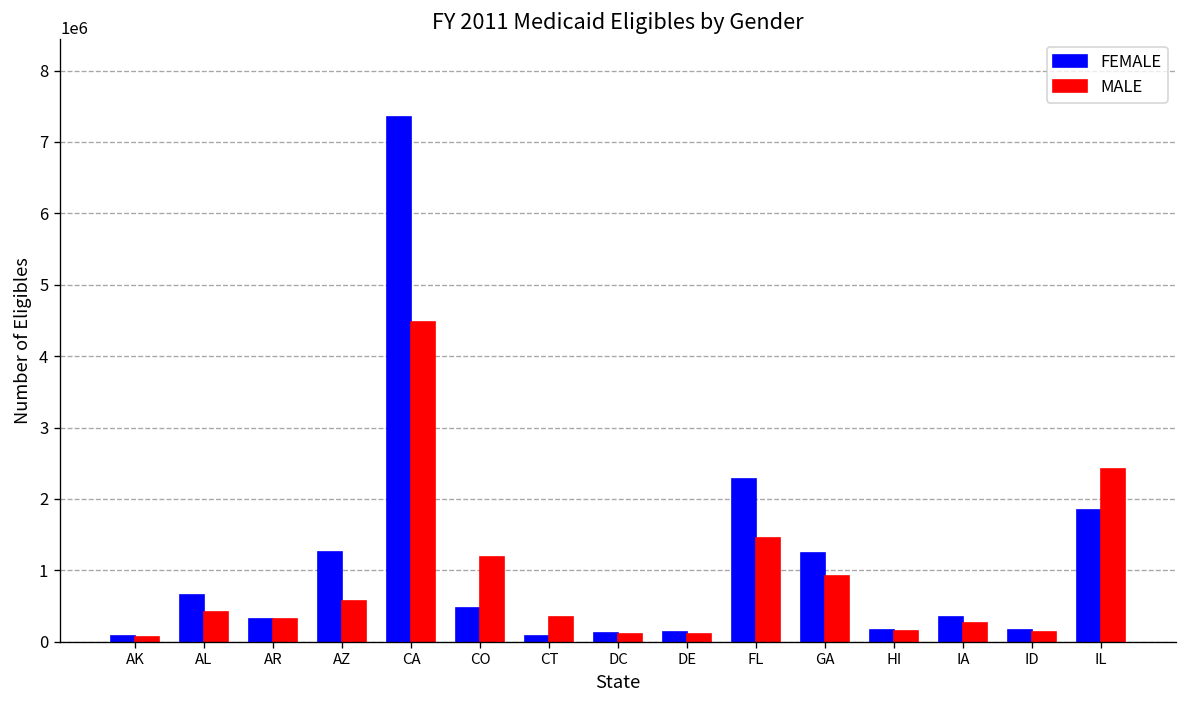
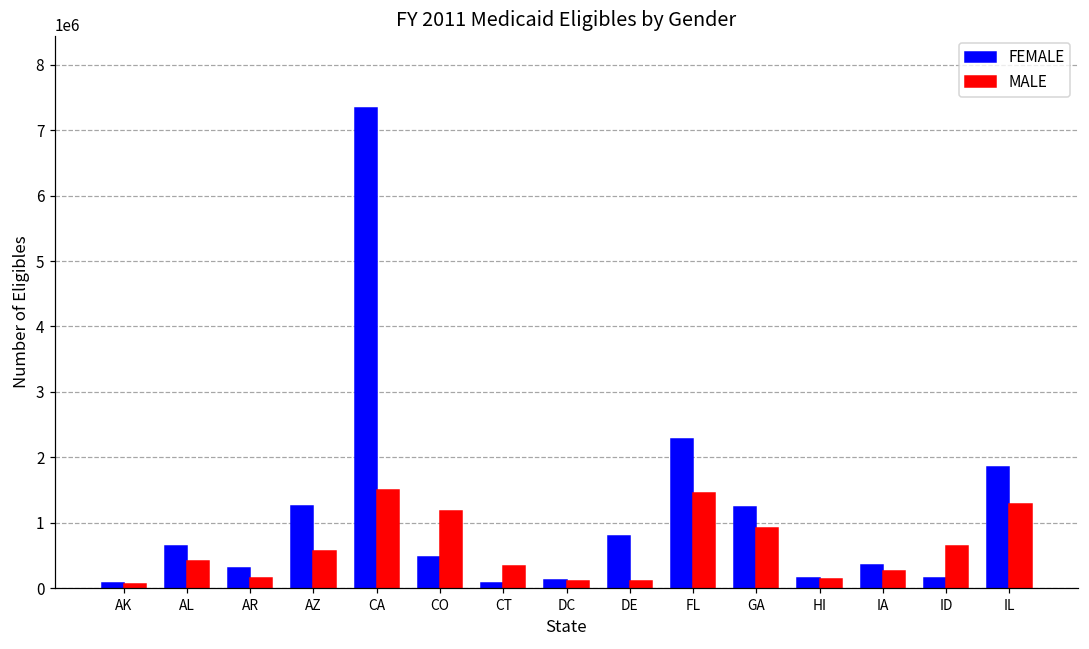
  {
    "FEMALE": {
      "AK": 100000,
      "AL": 600000,
      "AR": 300000,
      "AZ": 1200000,
      "CA": 7300000,
      "CO": 500000,
      "CT": 100000,
      "DC": 100000,
-     "DE": 100000,
+     "DE": 800000,
      "FL": 2300000,
      "GA": 1200000,
      "HI": 200000,
      "IA": 400000,
      "ID": 200000,
      "IL": 1800000
    },
    "MALE": {
      "AK": 100000,
      "AL": 400000,
-     "AR": 300000,
+     "AR": 200000,
      "AZ": 600000,
-     "CA": 4500000,
+     "CA": 1500000,
      "CO": 1200000,
      "CT": 300000,
      "DC": 100000,
      "DE": 100000,
      "FL": 1500000,
      "GA": 900000,
      "HI": 100000,
      "IA": 300000,
-     "ID": 100000,
-     "IL": 2400000
+     "ID": 600000,
+     "IL": 1300000
    }
  }
